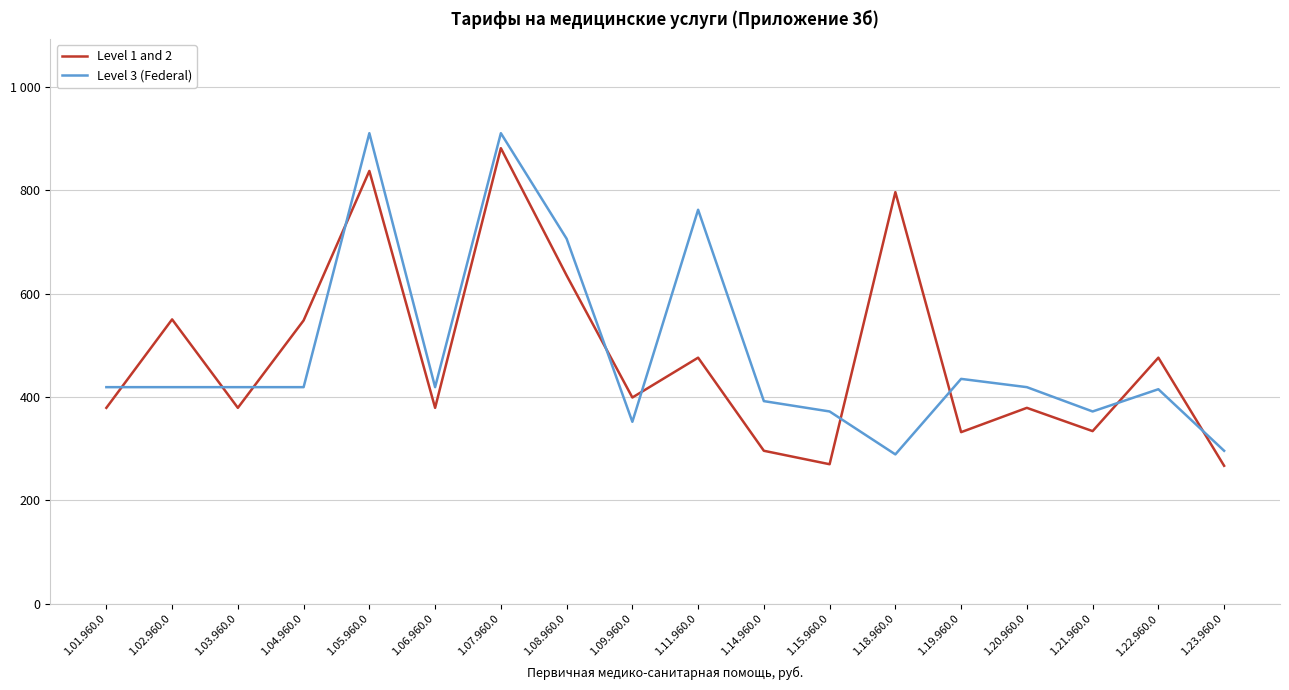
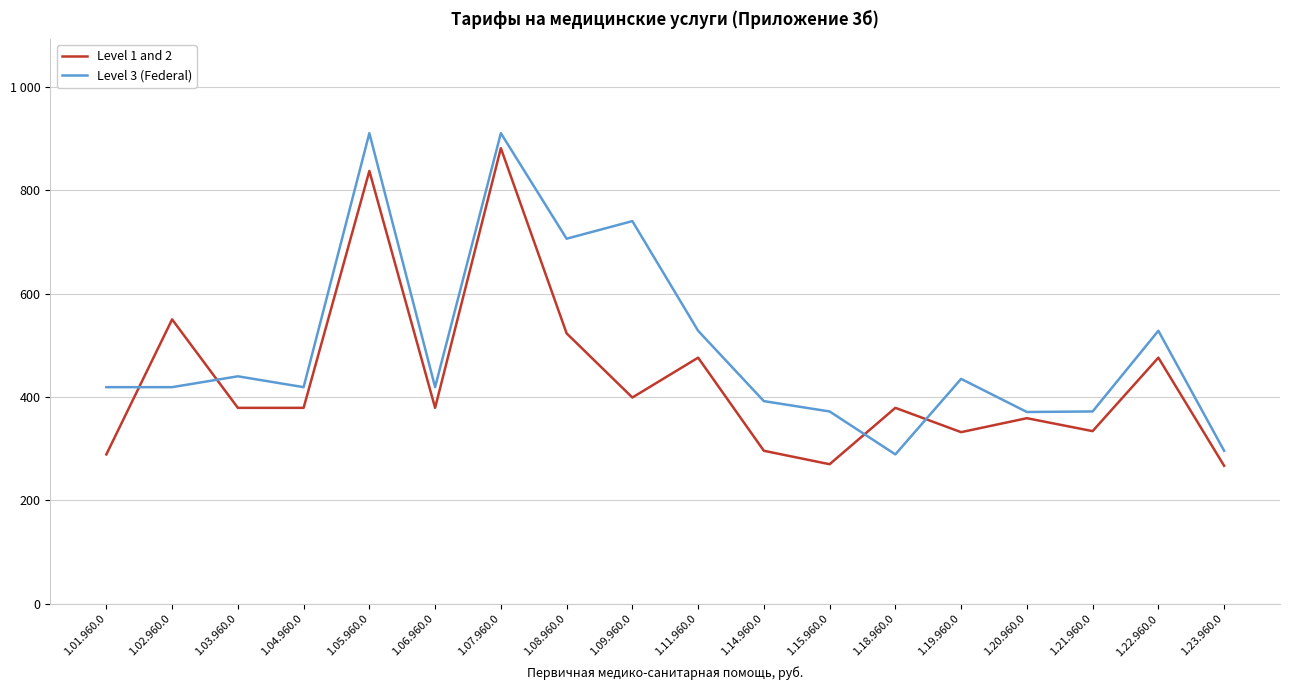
  {
    "Level 1 and 2": {
-     "1.01.960.0": 380,
+     "1.01.960.0": 290,
      "1.02.960.0": 550,
      "1.03.960.0": 380,
-     "1.04.960.0": 550,
+     "1.04.960.0": 380,
      "1.05.960.0": 840,
      "1.06.960.0": 380,
      "1.07.960.0": 880,
-     "1.08.960.0": 640,
+     "1.08.960.0": 520,
      "1.09.960.0": 400,
      "1.11.960.0": 480,
      "1.14.960.0": 300,
      "1.15.960.0": 270,
-     "1.18.960.0": 800,
+     "1.18.960.0": 380,
      "1.19.960.0": 330,
-     "1.20.960.0": 380,
+     "1.20.960.0": 360,
      "1.21.960.0": 330,
      "1.22.960.0": 480,
      "1.23.960.0": 270
    },
    "Level 3 (Federal)": {
      "1.01.960.0": 420,
      "1.02.960.0": 420,
-     "1.03.960.0": 420,
+     "1.03.960.0": 440,
      "1.04.960.0": 420,
      "1.05.960.0": 910,
      "1.06.960.0": 420,
      "1.07.960.0": 910,
      "1.08.960.0": 710,
-     "1.09.960.0": 350,
-     "1.11.960.0": 760,
+     "1.09.960.0": 740,
+     "1.11.960.0": 530,
      "1.14.960.0": 390,
      "1.15.960.0": 370,
      "1.18.960.0": 290,
      "1.19.960.0": 440,
-     "1.20.960.0": 420,
+     "1.20.960.0": 370,
      "1.21.960.0": 370,
-     "1.22.960.0": 420,
+     "1.22.960.0": 530,
      "1.23.960.0": 300
    }
  }
